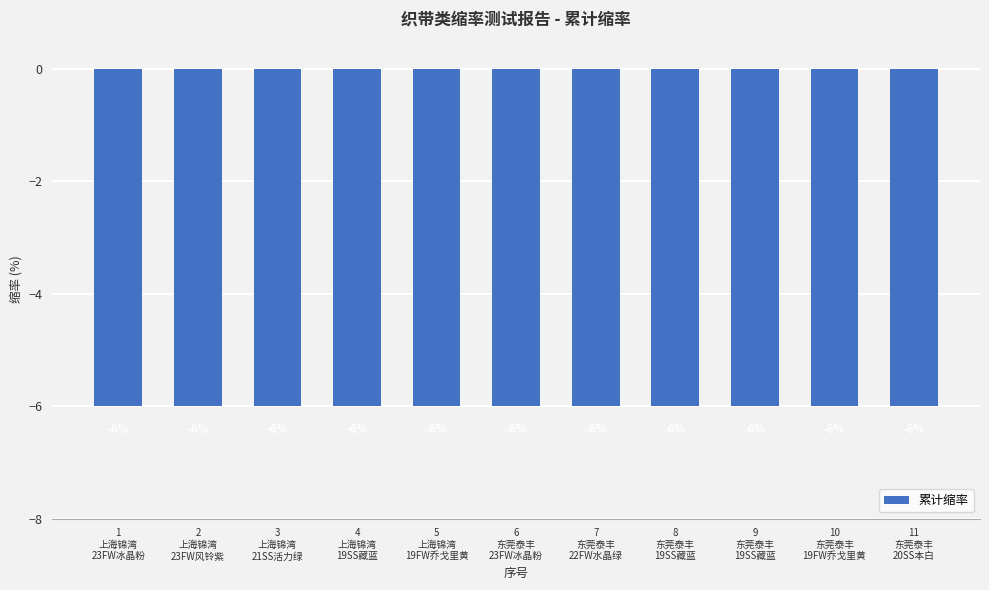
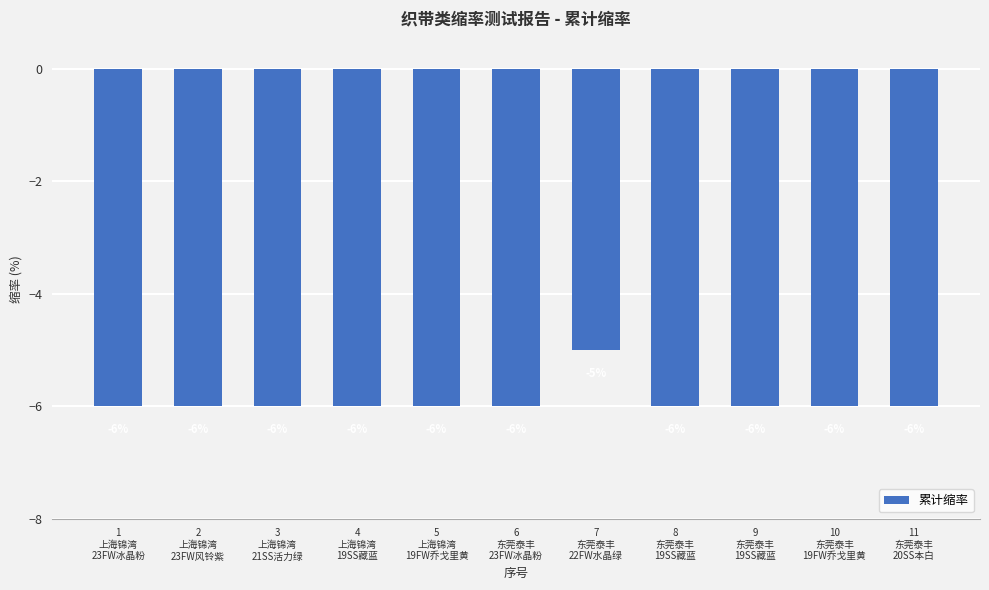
  {
    "1 上海锦湾 23FW冰晶粉": -6,
    "2 上海锦湾 23FW风铃紫": -6,
    "3 上海锦湾 21SS活力绿": -6,
    "4 上海锦湾 19SS藏蓝": -6,
    "5 上海锦湾 19FW乔戈里黄": -6,
    "6 东莞泰丰 23FW冰晶粉": -6,
-   "7 东莞泰丰 22FW水晶绿": -6,
+   "7 东莞泰丰 22FW水晶绿": -5,
    "8 东莞泰丰 19SS藏蓝": -6,
    "9 东莞泰丰 19SS藏蓝": -6,
    "10 东莞泰丰 19FW乔戈里黄": -6,
    "11 东莞泰丰 20SS本白": -6
  }
